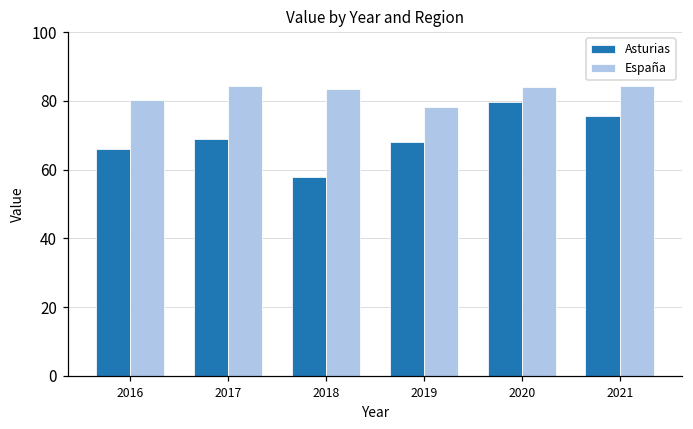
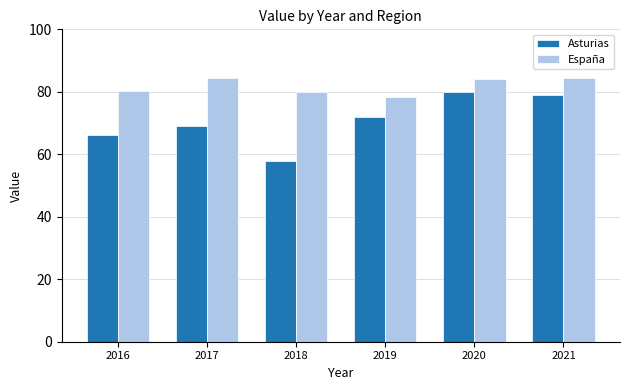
  {
    "Asturias": {
      "2016": 66,
      "2017": 69,
      "2018": 58,
-     "2019": 68,
+     "2019": 72,
      "2020": 80,
-     "2021": 76
+     "2021": 79
    },
    "España": {
      "2016": 80,
      "2017": 85,
-     "2018": 83,
+     "2018": 80,
      "2019": 78,
      "2020": 84,
      "2021": 84
    }
  }
